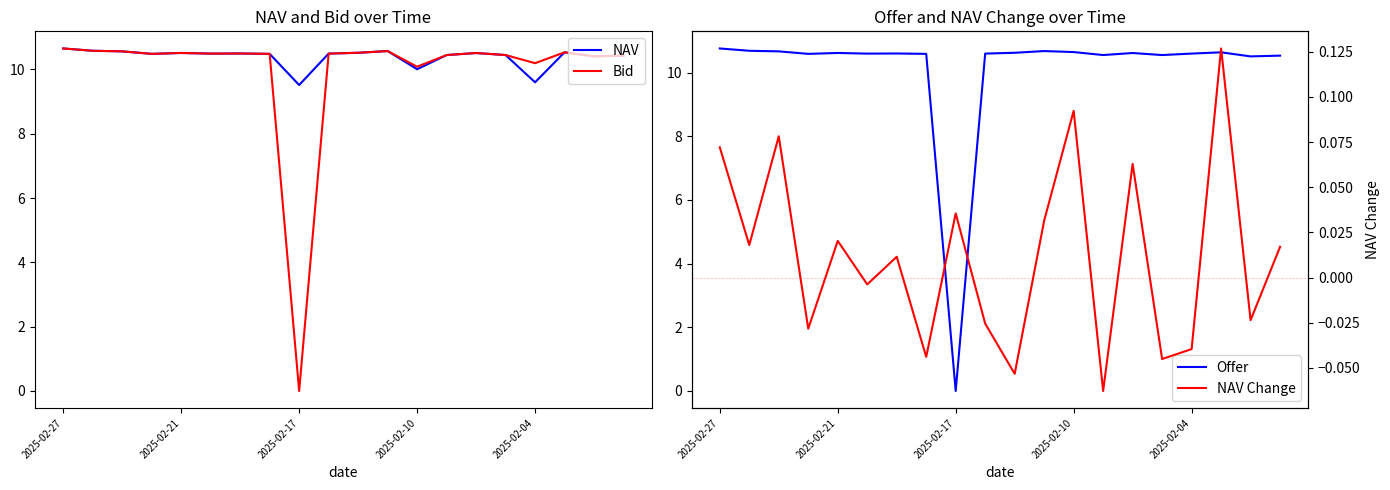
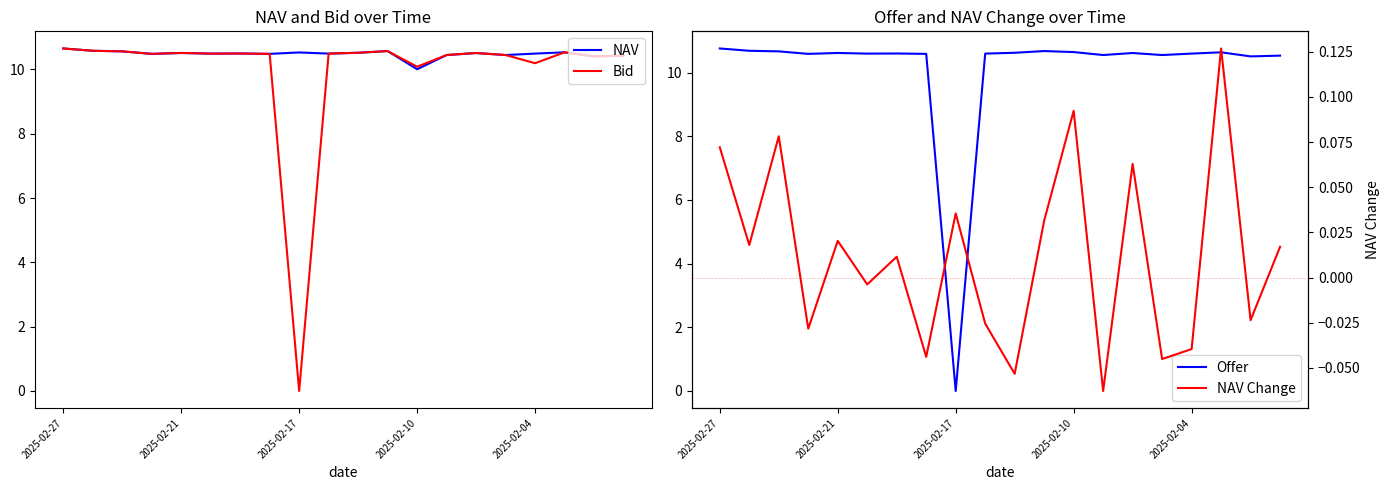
  {
    "NAV and Bid over Time": {
      "NAV": {
-       "2025-02-17": 9.5,
-       "2025-02-04": 9.6
+       "2025-02-17": 10.5,
+       "2025-02-04": 10.5
      },
      "Bid": {
        "2025-02-17": 0.0,
        "2025-02-04": 10.2
      }
    }
  }
